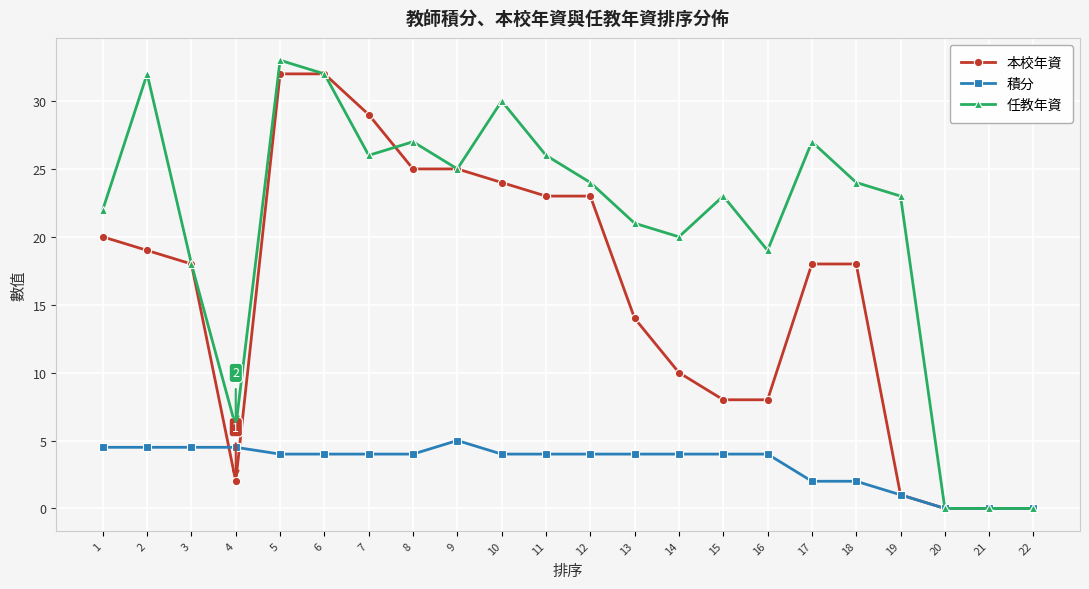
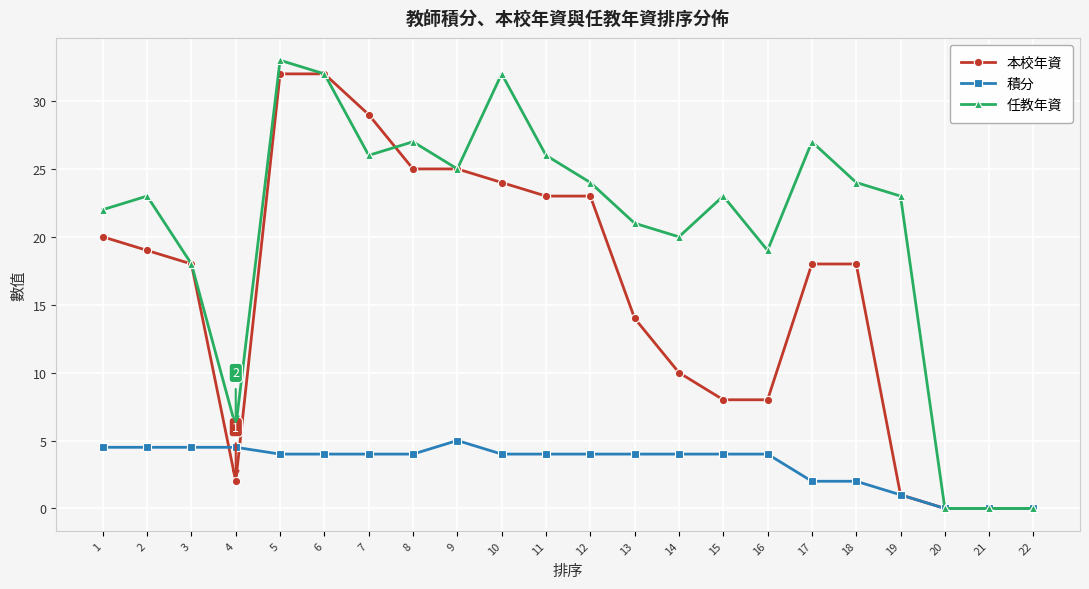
  {
    "本校年資": {
      "1": 20,
      "2": 19,
      "4": 2,
      "5": 32,
      "7": 29,
      "8": 25,
      "10": 24,
      "11": 23,
      "12": 23,
      "13": 14,
      "14": 10,
      "15": 8,
      "16": 8,
      "17": 18,
      "18": 18
    },
    "積分": {
      "1": 4.5,
      "2": 4.5,
      "3": 4.5,
      "4": 4.5,
      "5": 4,
      "6": 4,
      "7": 4,
      "8": 4,
      "9": 5,
      "10": 4,
      "11": 4,
      "12": 4,
      "13": 4,
      "14": 4,
      "15": 4,
      "16": 4,
      "17": 2,
      "18": 2
    },
    "任教年資": {
      "1": 22,
-     "2": 32,
+     "2": 23,
      "5": 33,
      "7": 26,
      "8": 27,
-     "10": 30,
+     "10": 32,
      "11": 26,
      "12": 24,
      "13": 21,
      "14": 20,
      "15": 23,
      "16": 19,
      "17": 27,
      "18": 24,
      "19": 23
    }
  }
